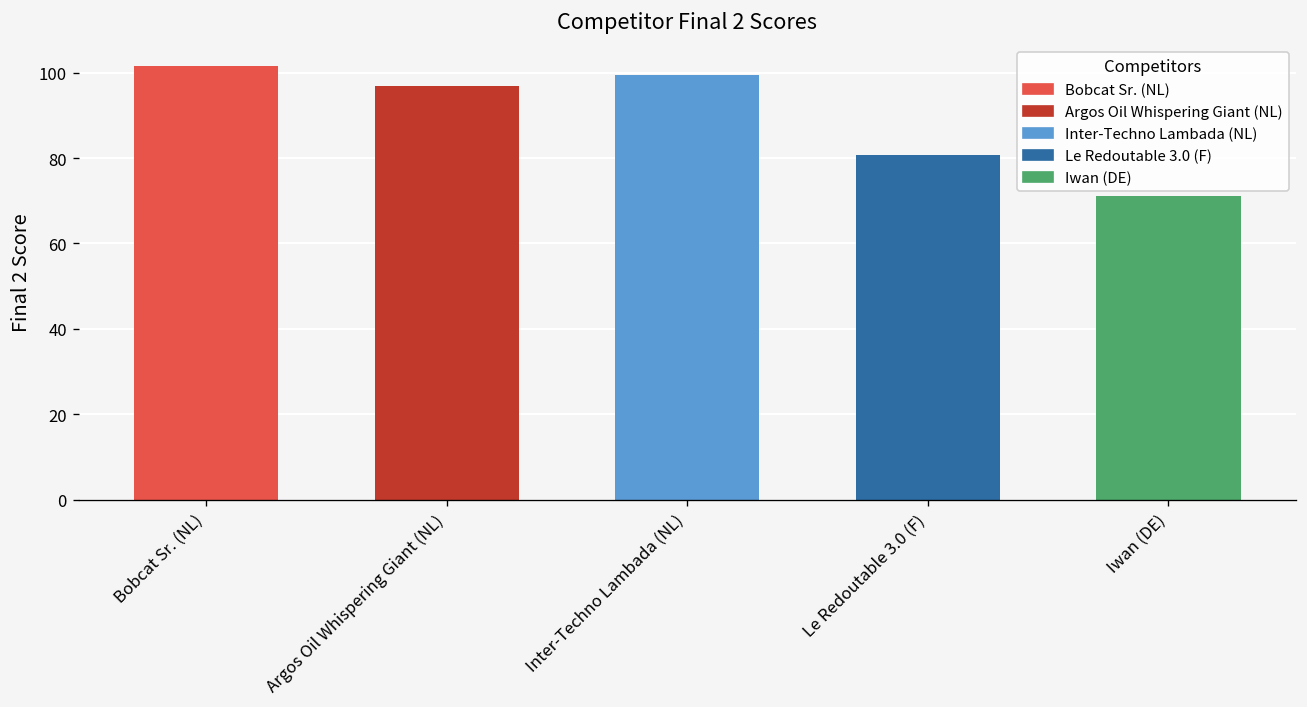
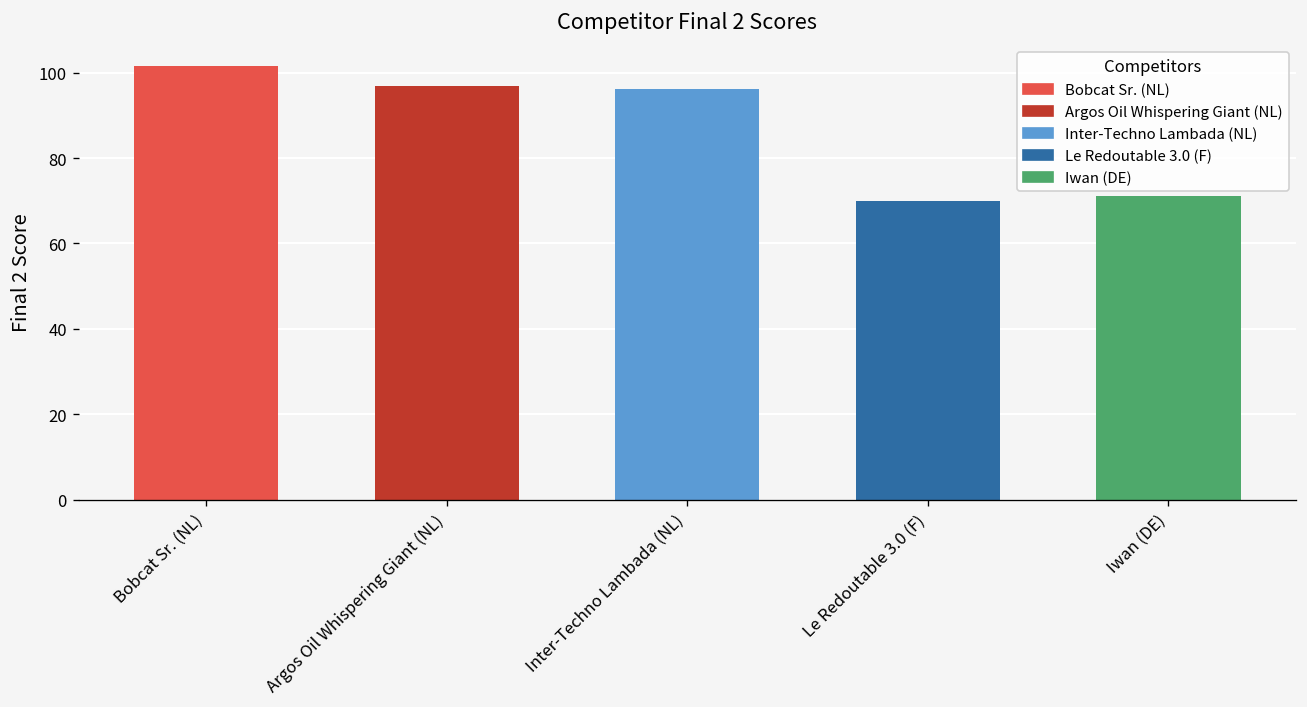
  {
    "Bobcat Sr. (NL)": 102,
    "Argos Oil Whispering Giant (NL)": 97,
-   "Inter-Techno Lambada (NL)": 99,
-   "Le Redoutable 3.0 (F)": 81
+   "Inter-Techno Lambada (NL)": 96,
+   "Le Redoutable 3.0 (F)": 70
  }
